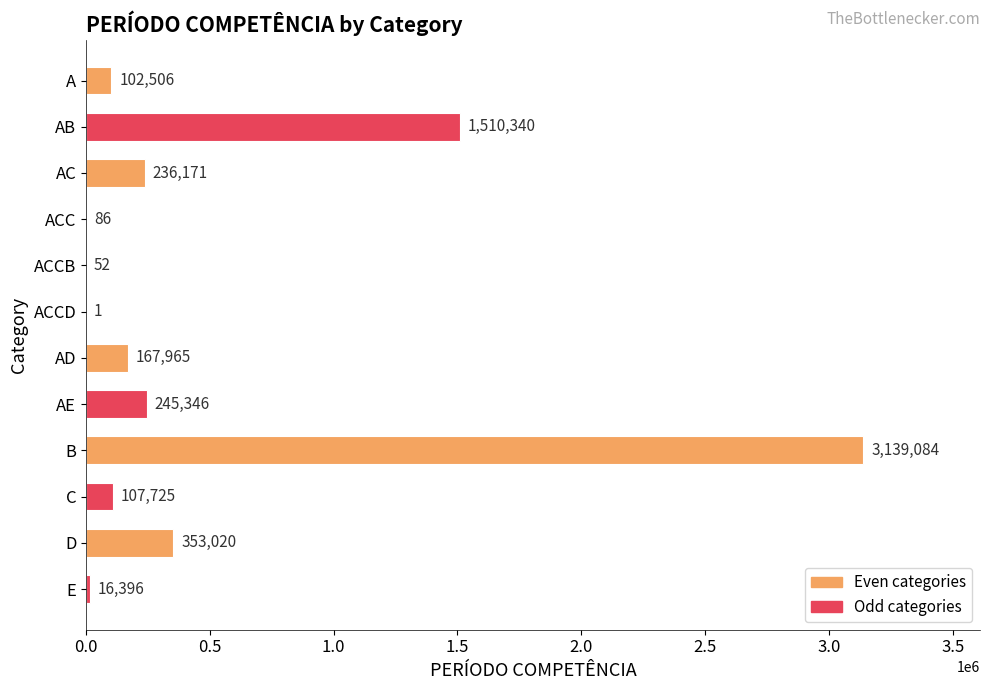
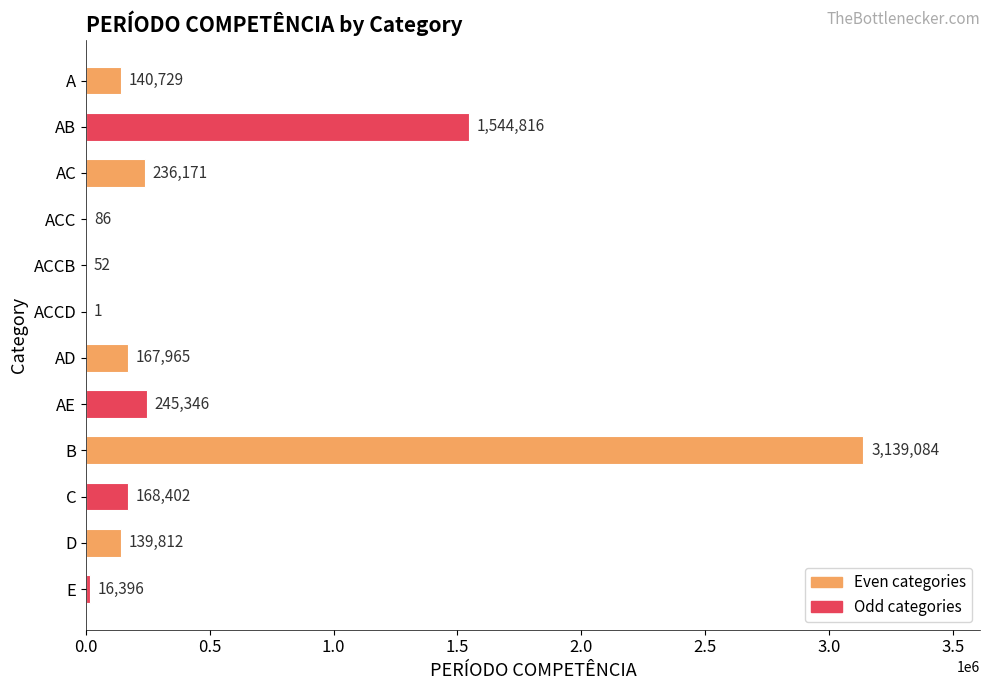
  {
-   "A": "102,506",
-   "AB": "1,510,340",
+   "A": "140,729",
+   "AB": "1,544,816",
    "AC": "236,171",
    "ACC": "86",
    "ACCB": "52",
    "ACCD": "1",
    "AD": "167,965",
    "AE": "245,346",
    "B": "3,139,084",
-   "C": "107,725",
-   "D": "353,020",
+   "C": "168,402",
+   "D": "139,812",
    "E": "16,396"
  }
